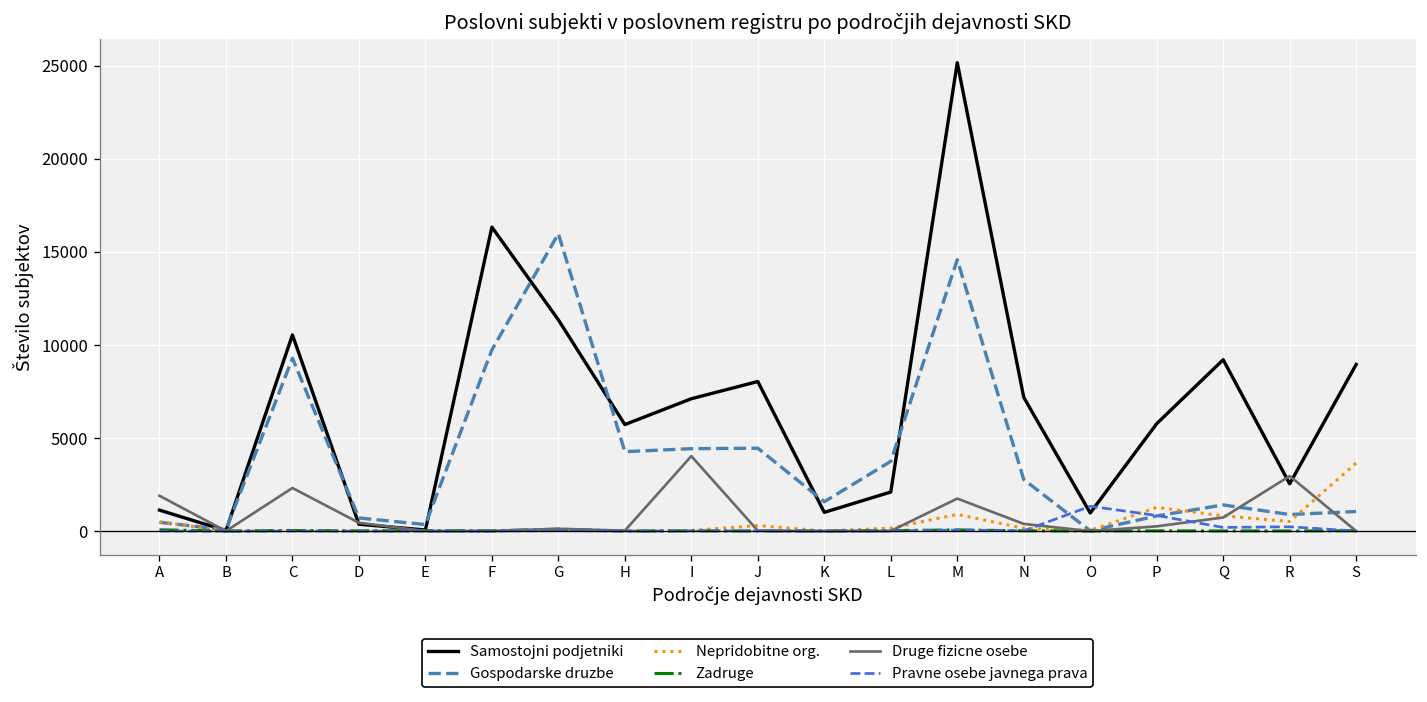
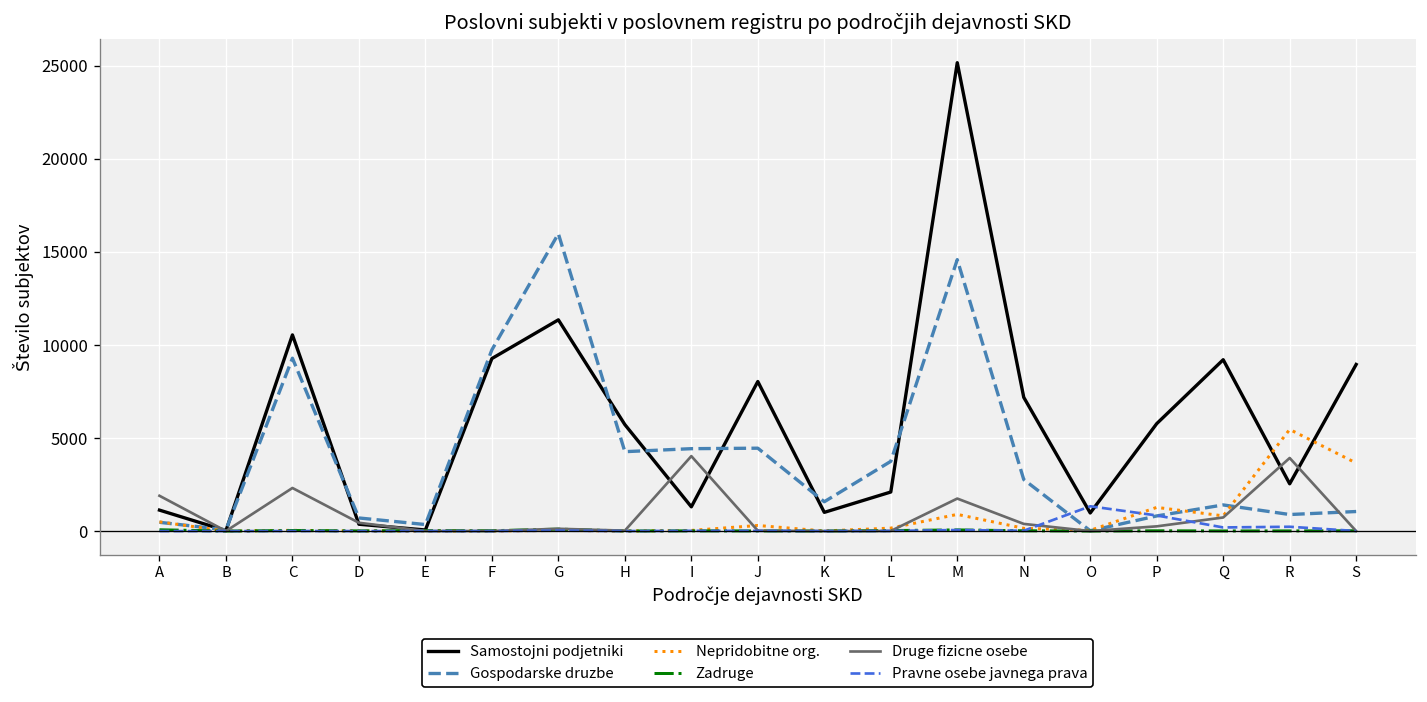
  {
    "Samostojni podjetniki": {
      "A": 1100,
      "C": 10500,
-     "F": 16300,
+     "F": 9300,
      "G": 11300,
      "H": 5700,
-     "I": 7100,
+     "I": 1300,
      "J": 8000,
      "K": 1000,
      "L": 2100,
      "M": 25200,
      "N": 7200,
      "O": 1000,
      "P": 5800,
      "Q": 9200,
      "R": 2500,
      "S": 8900
    },
    "Nepridobitne org.": {
      "J": 300,
      "M": 900,
      "P": 1300,
-     "R": 500,
+     "R": 5500,
      "S": 3700
    },
    "Zadruge": {
      "P": 0,
      "Q": 0,
      "R": 0
    },
    "Druge fizicne osebe": {
      "A": 1900,
      "C": 2300,
      "I": 4000,
      "M": 1700,
      "N": 400,
      "P": 300,
-     "R": 3000
+     "R": 3900
    }
  }
